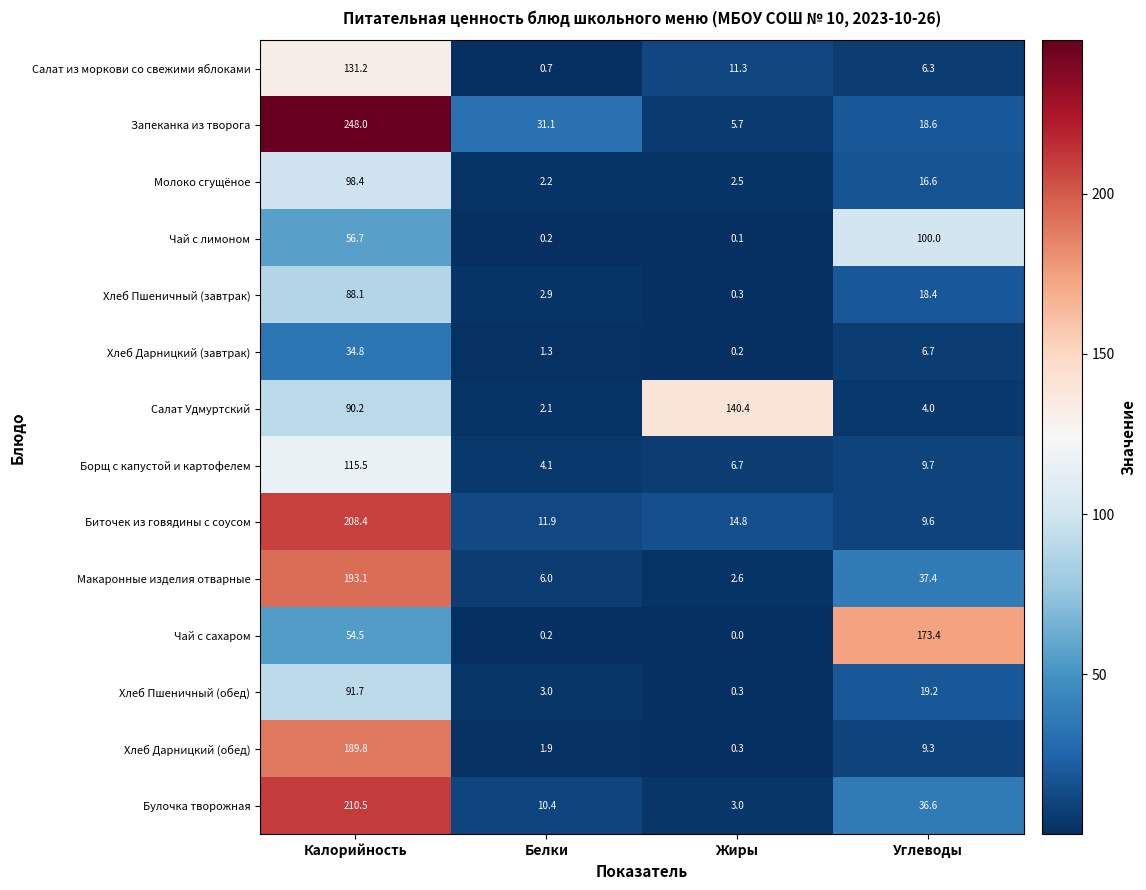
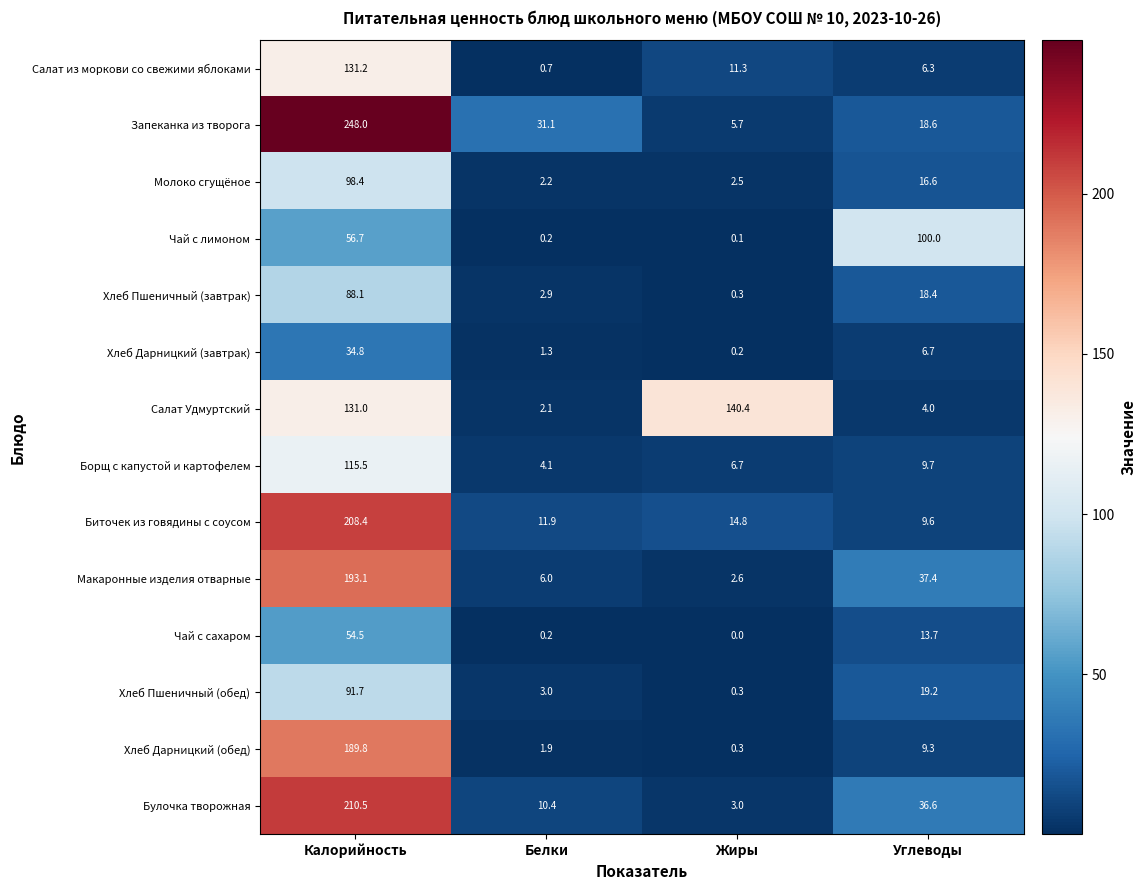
  {
    "Салат из моркови со свежими яблоками": {
      "Калорийность": 131.2,
      "Белки": 0.7,
      "Жиры": 11.3,
      "Углеводы": 6.3
    },
    "Запеканка из творога": {
      "Калорийность": 248.0,
      "Белки": 31.1,
      "Жиры": 5.7,
      "Углеводы": 18.6
    },
    "Молоко сгущёное": {
      "Калорийность": 98.4,
      "Белки": 2.2,
      "Жиры": 2.5,
      "Углеводы": 16.6
    },
    "Чай с лимоном": {
      "Калорийность": 56.7,
      "Белки": 0.2,
      "Жиры": 0.1,
      "Углеводы": 100.0
    },
    "Хлеб Пшеничный (завтрак)": {
      "Калорийность": 88.1,
      "Белки": 2.9,
      "Жиры": 0.3,
      "Углеводы": 18.4
    },
    "Хлеб Дарницкий (завтрак)": {
      "Калорийность": 34.8,
      "Белки": 1.3,
      "Жиры": 0.2,
      "Углеводы": 6.7
    },
    "Салат Удмуртский": {
-     "Калорийность": 90.2,
+     "Калорийность": 131.0,
      "Белки": 2.1,
      "Жиры": 140.4,
      "Углеводы": 4.0
    },
    "Борщ с капустой и картофелем": {
      "Калорийность": 115.5,
      "Белки": 4.1,
      "Жиры": 6.7,
      "Углеводы": 9.7
    },
    "Биточек из говядины с соусом": {
      "Калорийность": 208.4,
      "Белки": 11.9,
      "Жиры": 14.8,
      "Углеводы": 9.6
    },
    "Макаронные изделия отварные": {
      "Калорийность": 193.1,
      "Белки": 6.0,
      "Жиры": 2.6,
      "Углеводы": 37.4
    },
    "Чай с сахаром": {
      "Калорийность": 54.5,
      "Белки": 0.2,
      "Жиры": 0.0,
-     "Углеводы": 173.4
+     "Углеводы": 13.7
    },
    "Хлеб Пшеничный (обед)": {
      "Калорийность": 91.7,
      "Белки": 3.0,
      "Жиры": 0.3,
      "Углеводы": 19.2
    },
    "Хлеб Дарницкий (обед)": {
      "Калорийность": 189.8,
      "Белки": 1.9,
      "Жиры": 0.3,
      "Углеводы": 9.3
    },
    "Булочка творожная": {
      "Калорийность": 210.5,
      "Белки": 10.4,
      "Жиры": 3.0,
      "Углеводы": 36.6
    }
  }
